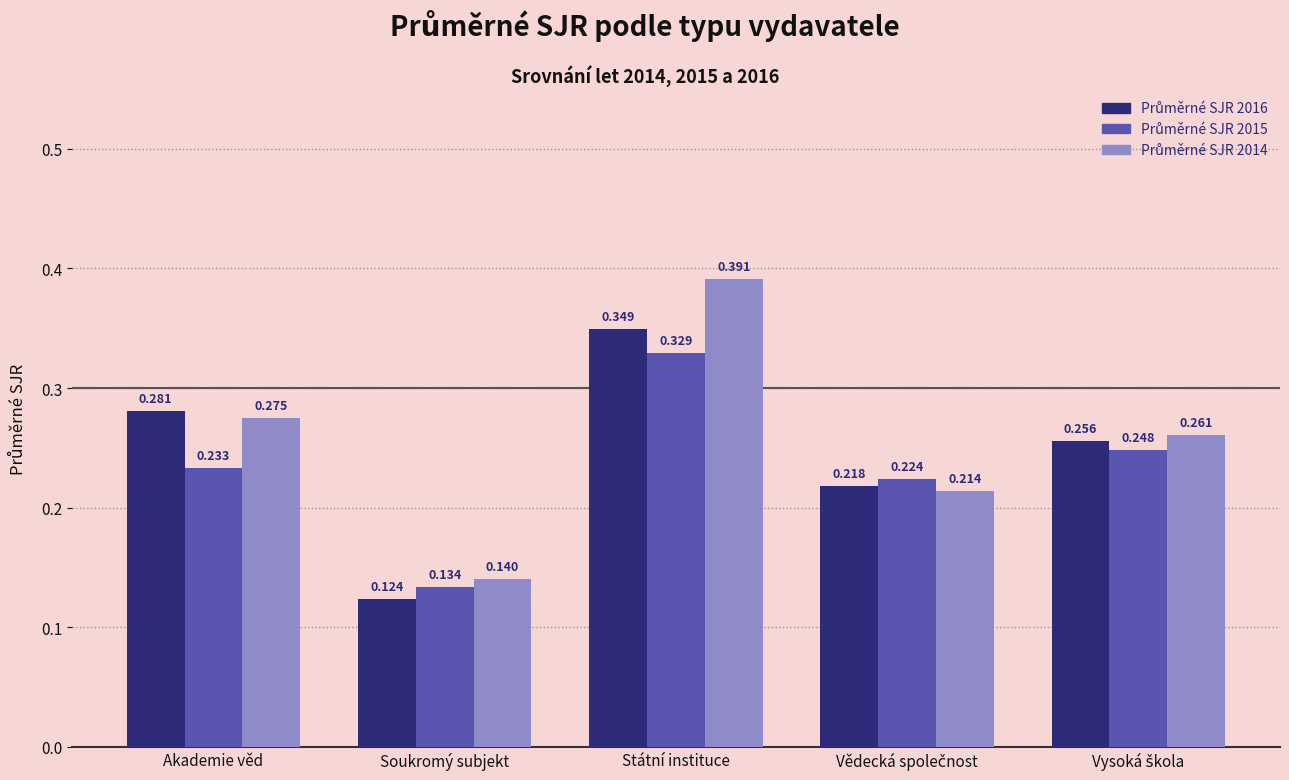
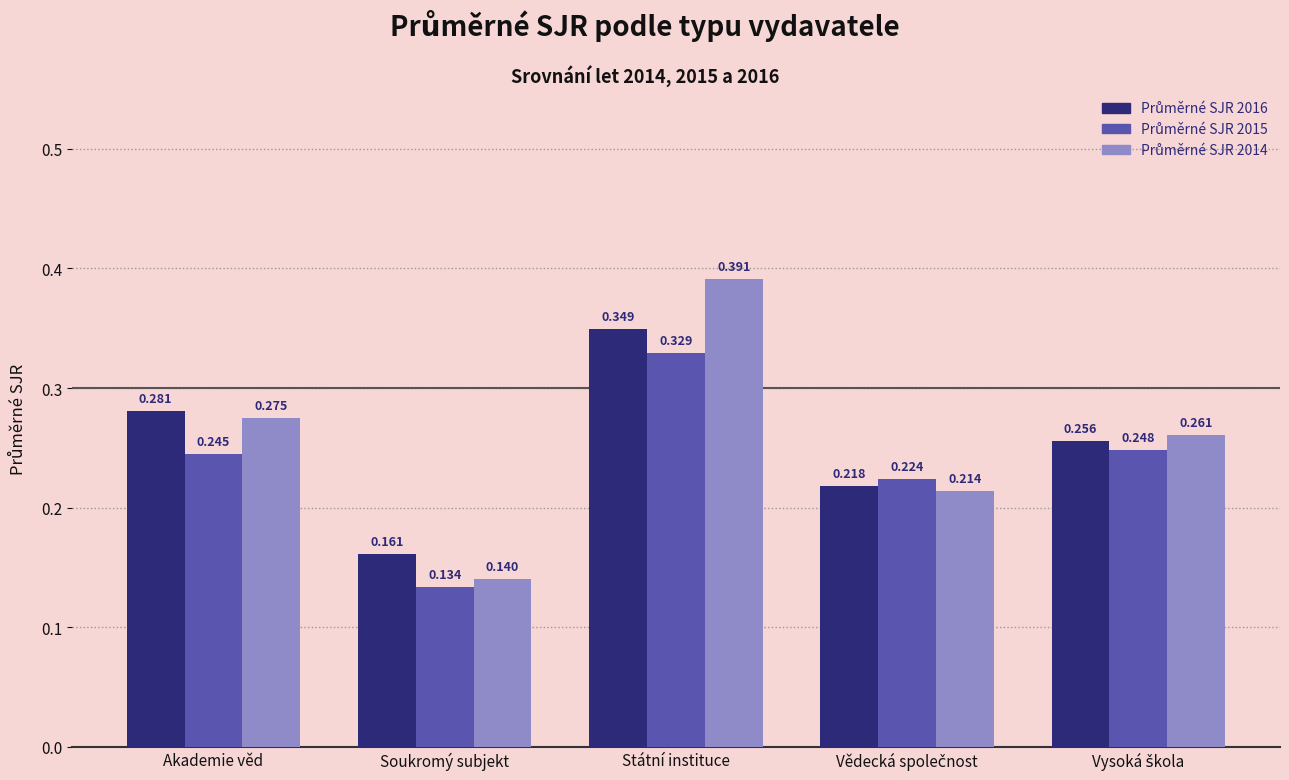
  {
    "Průměrné SJR 2016": {
      "Akademie věd": 0.281,
-     "Soukromý subjekt": 0.124,
+     "Soukromý subjekt": 0.161,
      "Státní instituce": 0.349,
      "Vědecká společnost": 0.218,
      "Vysoká škola": 0.256
    },
    "Průměrné SJR 2015": {
-     "Akademie věd": 0.233,
+     "Akademie věd": 0.245,
      "Soukromý subjekt": 0.134,
      "Státní instituce": 0.329,
      "Vědecká společnost": 0.224,
      "Vysoká škola": 0.248
    },
    "Průměrné SJR 2014": {
      "Akademie věd": 0.275,
      "Soukromý subjekt": 0.140,
      "Státní instituce": 0.391,
      "Vědecká společnost": 0.214,
      "Vysoká škola": 0.261
    }
  }
